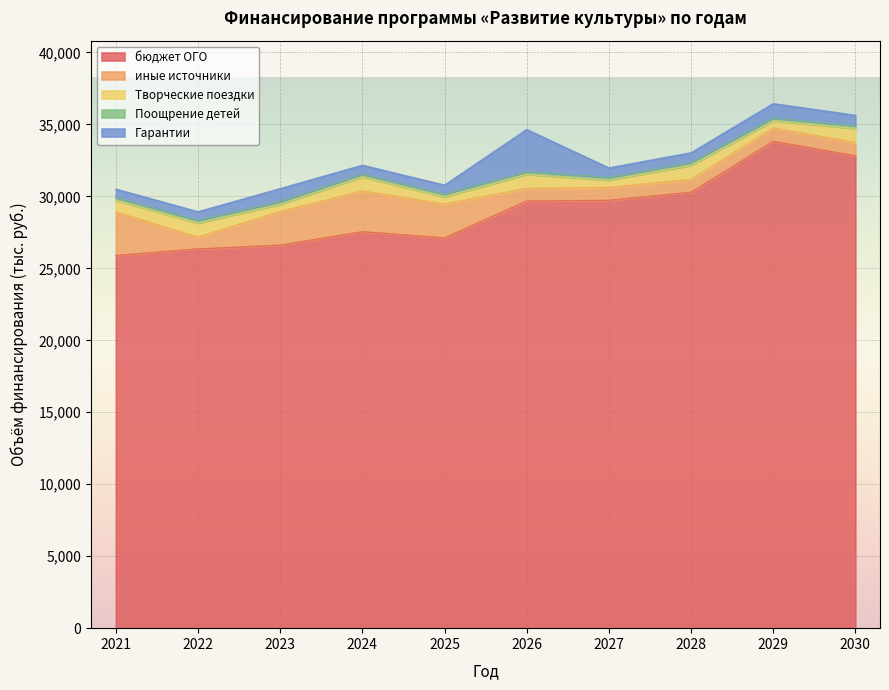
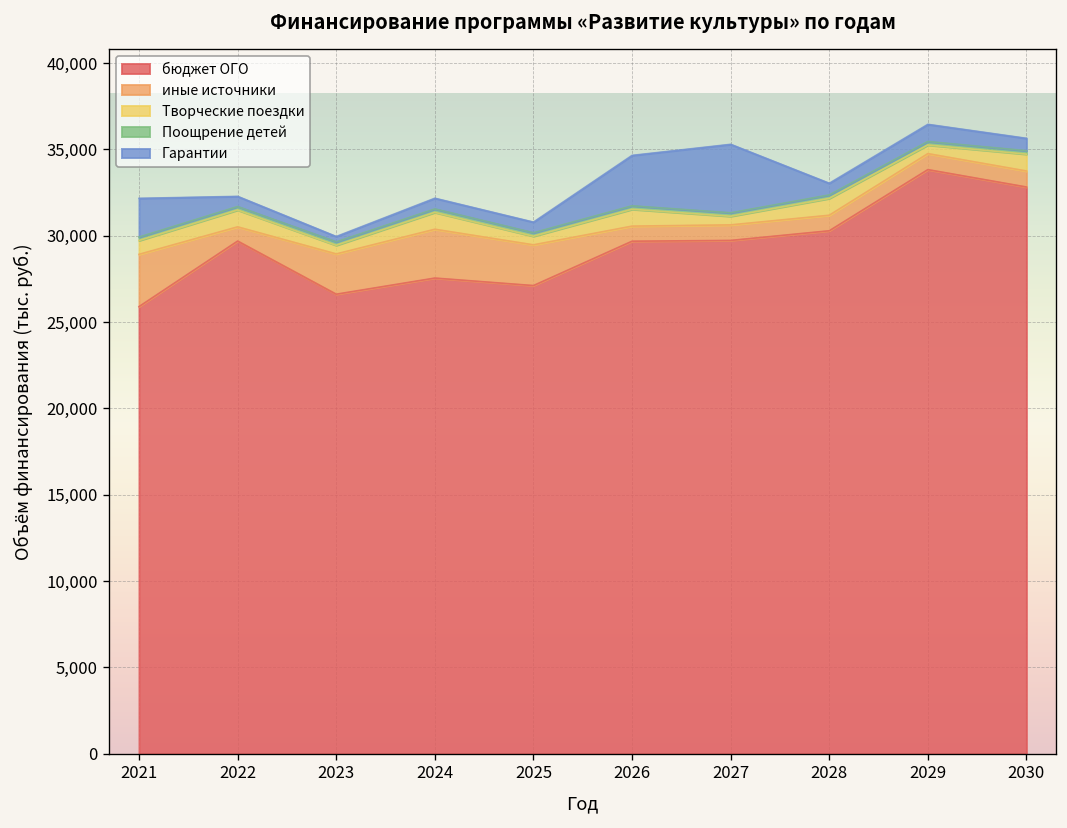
  {
    "бюджет ОГО": {
      "2021": "25,900",
-     "2022": "26,300",
+     "2022": "29,700",
      "2023": "26,600",
      "2024": "27,500",
      "2025": "27,100",
      "2026": "29,700",
      "2027": "29,700",
      "2028": "30,300",
      "2029": "33,800",
      "2030": "32,800"
    },
    "Поощрение детей": {
      "2021": "200",
      "2022": "200",
      "2023": "200",
      "2024": "200",
      "2025": "200",
      "2026": "200",
      "2027": "200",
      "2028": "200",
      "2029": "200",
      "2030": "200"
    },
    "Гарантии": {
-     "2021": "600",
+     "2021": "2,200",
      "2022": "600",
-     "2023": "900",
+     "2023": "300",
      "2024": "600",
      "2025": "600",
      "2026": "2,900",
-     "2027": "700",
+     "2027": "4,000",
      "2028": "700",
      "2029": "1,000",
      "2030": "700"
    }
  }
